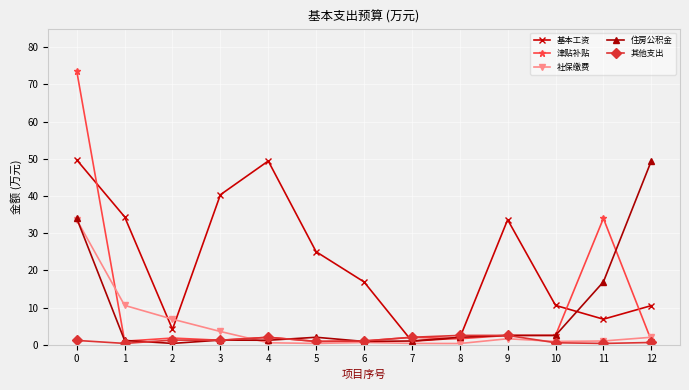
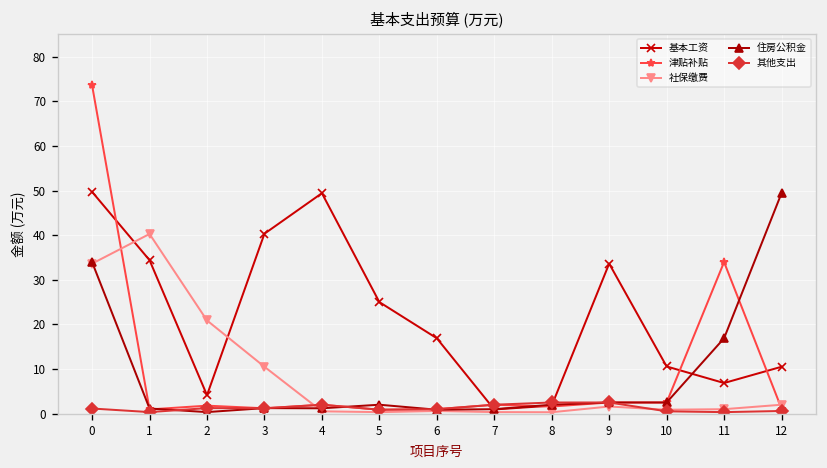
  {
    "社保缴费": {
-     "1": 11,
-     "2": 7,
-     "3": 4,
+     "1": 40,
+     "2": 21,
+     "3": 11,
      "4": 1,
      "8": 0,
      "9": 2,
      "12": 2
    }
  }
